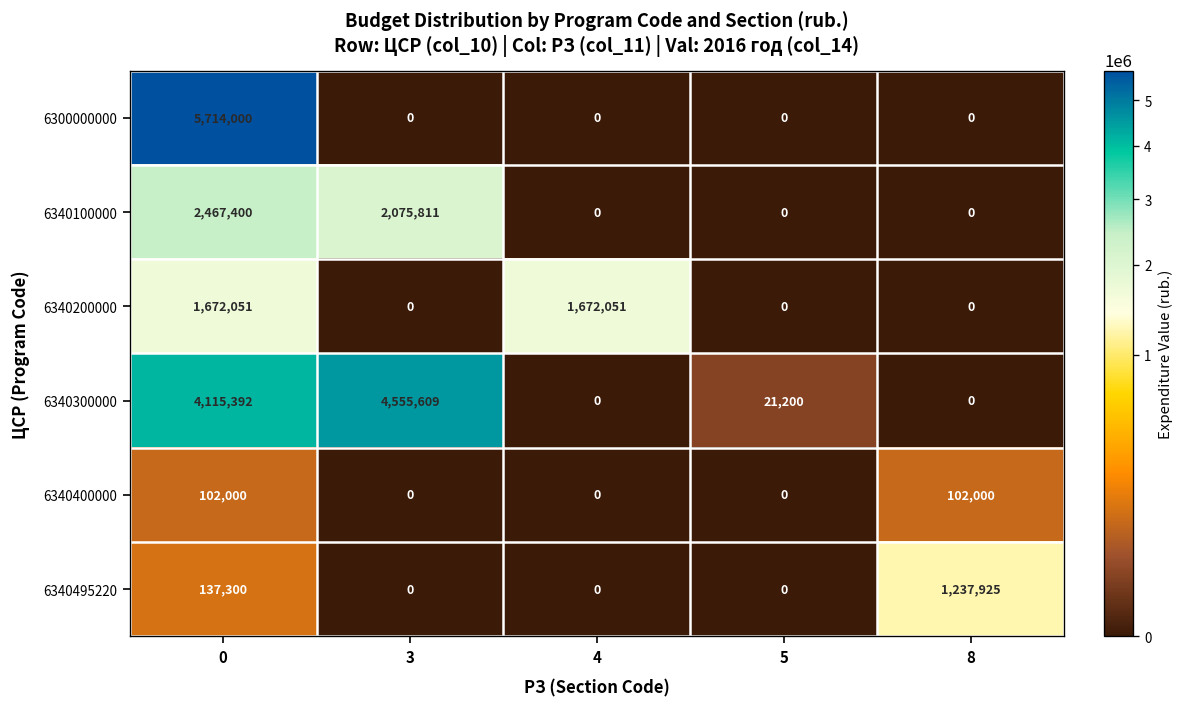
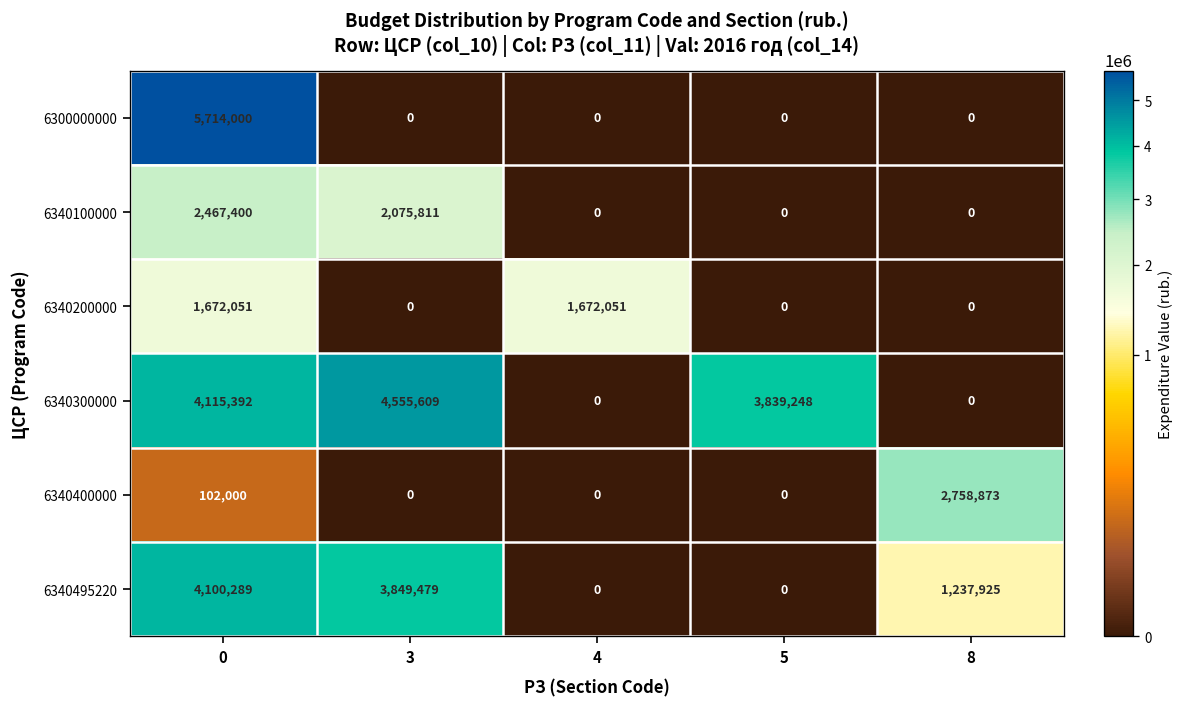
  {
    "6300000000": {
      "0": "5,714,000",
      "3": "0",
      "4": "0",
      "5": "0",
      "8": "0"
    },
    "6340100000": {
      "0": "2,467,400",
      "3": "2,075,811",
      "4": "0",
      "5": "0",
      "8": "0"
    },
    "6340200000": {
      "0": "1,672,051",
      "3": "0",
      "4": "1,672,051",
      "5": "0",
      "8": "0"
    },
    "6340300000": {
      "0": "4,115,392",
      "3": "4,555,609",
      "4": "0",
-     "5": "21,200",
+     "5": "3,839,248",
      "8": "0"
    },
    "6340400000": {
      "0": "102,000",
      "3": "0",
      "4": "0",
      "5": "0",
-     "8": "102,000"
+     "8": "2,758,873"
    },
    "6340495220": {
-     "0": "137,300",
-     "3": "0",
+     "0": "4,100,289",
+     "3": "3,849,479",
      "4": "0",
      "5": "0",
      "8": "1,237,925"
    }
  }
